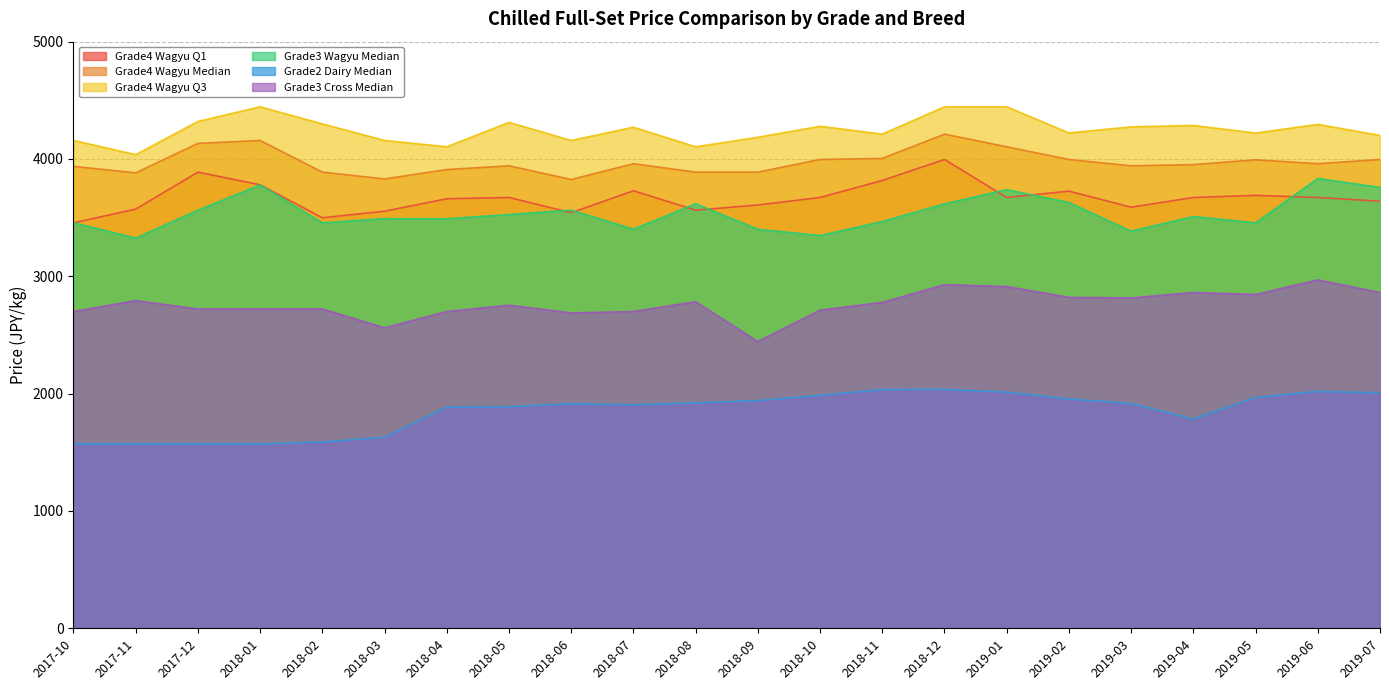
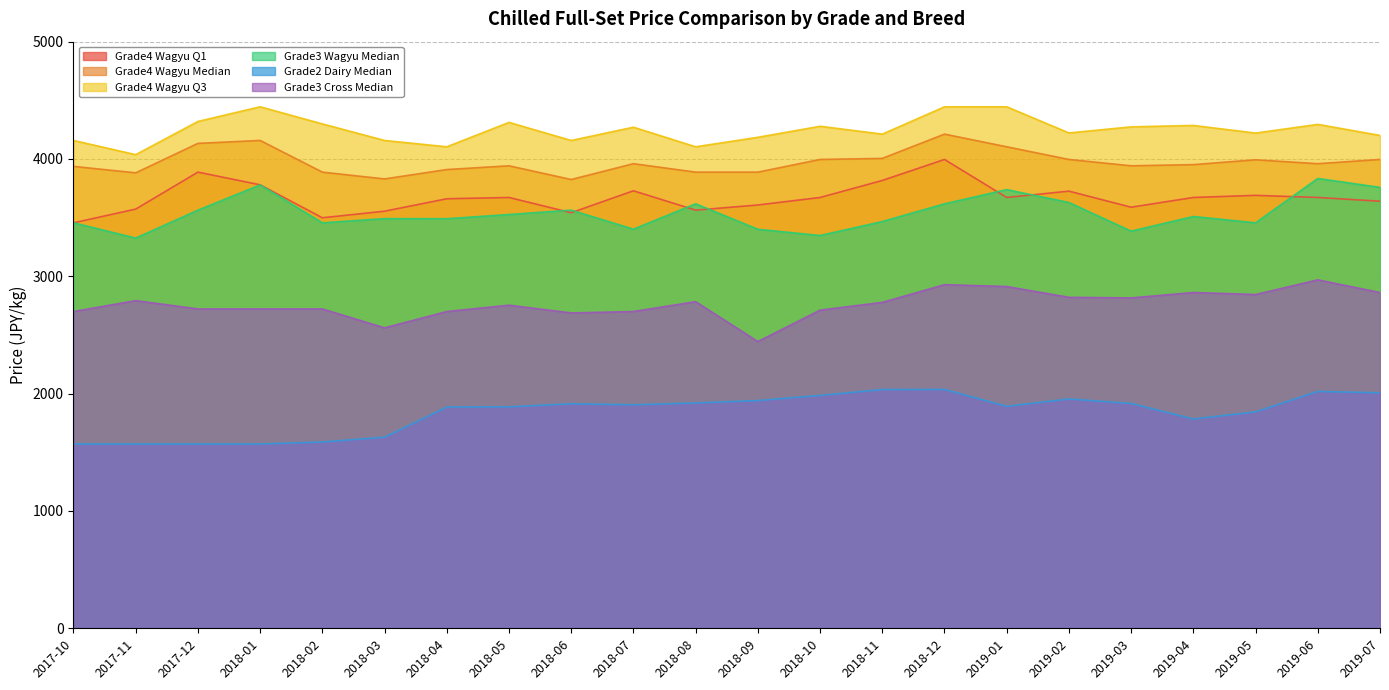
  {
    "Grade4 Wagyu Q3": {
      "2017-10": 4160,
      "2017-11": 4040,
      "2017-12": 4320,
      "2018-01": 4450,
      "2018-02": 4300,
      "2018-03": 4160,
      "2018-04": 4100,
      "2018-05": 4310,
      "2018-06": 4160,
      "2018-07": 4270,
      "2018-08": 4100,
      "2018-09": 4190,
      "2018-10": 4280,
      "2018-11": 4210,
      "2018-12": 4450,
      "2019-01": 4450,
      "2019-02": 4220,
      "2019-03": 4270,
      "2019-04": 4290,
      "2019-05": 4220,
      "2019-06": 4300,
      "2019-07": 4200
    },
    "Grade3 Wagyu Median": {
      "2017-11": 3330,
      "2017-12": 3560,
      "2018-02": 3460,
      "2018-03": 3490,
      "2018-04": 3490,
      "2018-05": 3530,
      "2018-06": 3560,
      "2018-07": 3400,
      "2018-08": 3620,
      "2018-09": 3400,
      "2018-10": 3350,
      "2018-11": 3470,
      "2018-12": 3620,
      "2019-01": 3740,
      "2019-02": 3630,
      "2019-03": 3390,
      "2019-04": 3510,
      "2019-05": 3460,
      "2019-06": 3830,
      "2019-07": 3760
    },
    "Grade2 Dairy Median": {
      "2017-10": 1570,
      "2017-11": 1570,
      "2017-12": 1570,
      "2018-01": 1570,
      "2018-02": 1590,
      "2018-03": 1630,
      "2018-04": 1890,
      "2018-05": 1890,
      "2018-06": 1910,
      "2018-07": 1910,
      "2018-08": 1920,
      "2018-09": 1940,
      "2018-10": 1990,
      "2018-11": 2040,
      "2018-12": 2040,
-     "2019-01": 2010,
+     "2019-01": 1890,
      "2019-02": 1960,
      "2019-03": 1920,
      "2019-04": 1780,
-     "2019-05": 1970,
+     "2019-05": 1850,
      "2019-06": 2020,
      "2019-07": 2010
    },
    "Grade3 Cross Median": {
      "2017-10": 2700,
      "2017-11": 2790,
      "2017-12": 2720,
      "2018-01": 2720,
      "2018-02": 2720,
      "2018-03": 2560,
      "2018-04": 2700,
      "2018-05": 2750,
      "2018-06": 2690,
      "2018-07": 2700,
      "2018-08": 2780,
      "2018-09": 2440,
      "2018-10": 2710,
      "2018-11": 2780,
      "2018-12": 2930,
      "2019-01": 2910,
      "2019-02": 2820,
      "2019-03": 2820,
      "2019-04": 2860,
      "2019-05": 2850,
      "2019-06": 2970,
      "2019-07": 2860
    }
  }
